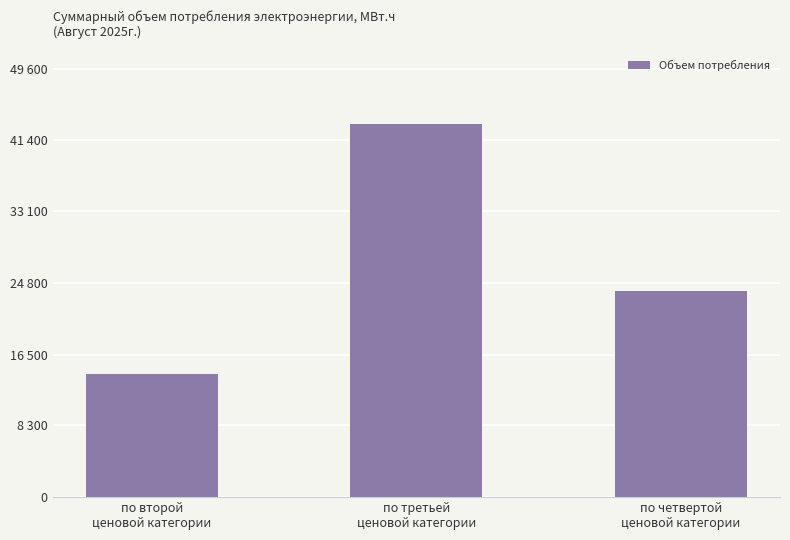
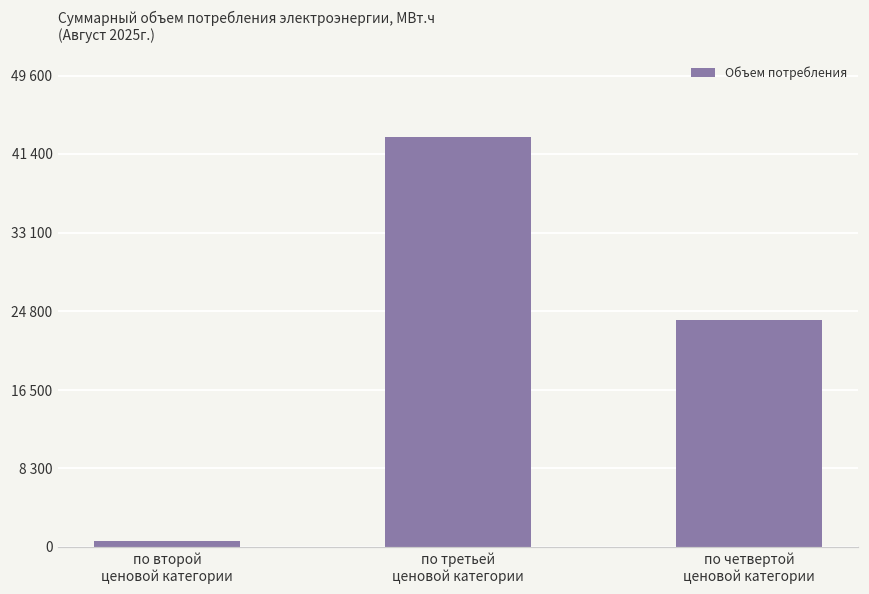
  {
-   "по второй ценовой категории": 14000,
+   "по второй ценовой категории": 1000,
    "по третьей ценовой категории": 43000,
    "по четвертой ценовой категории": 24000
  }
